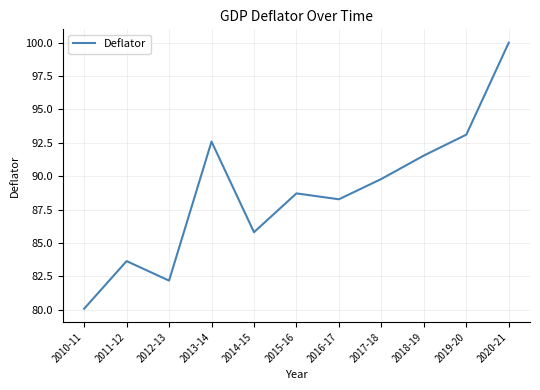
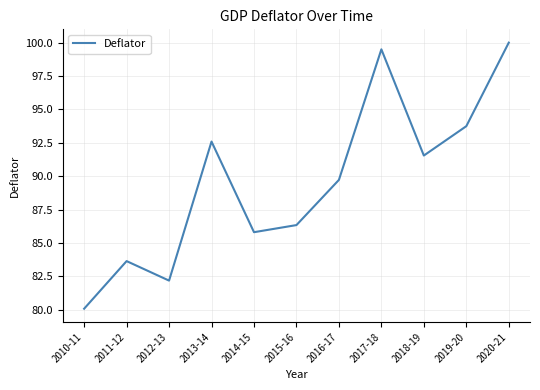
  {
    "2010-11": 80.1,
    "2011-12": 83.7,
    "2012-13": 82.2,
    "2013-14": 92.6,
    "2014-15": 85.8,
-   "2015-16": 88.7,
-   "2016-17": 88.3,
-   "2017-18": 89.8,
+   "2015-16": 86.3,
+   "2016-17": 89.7,
+   "2017-18": 99.5,
    "2018-19": 91.6,
-   "2019-20": 93.1,
+   "2019-20": 93.7,
    "2020-21": 100.0
  }
